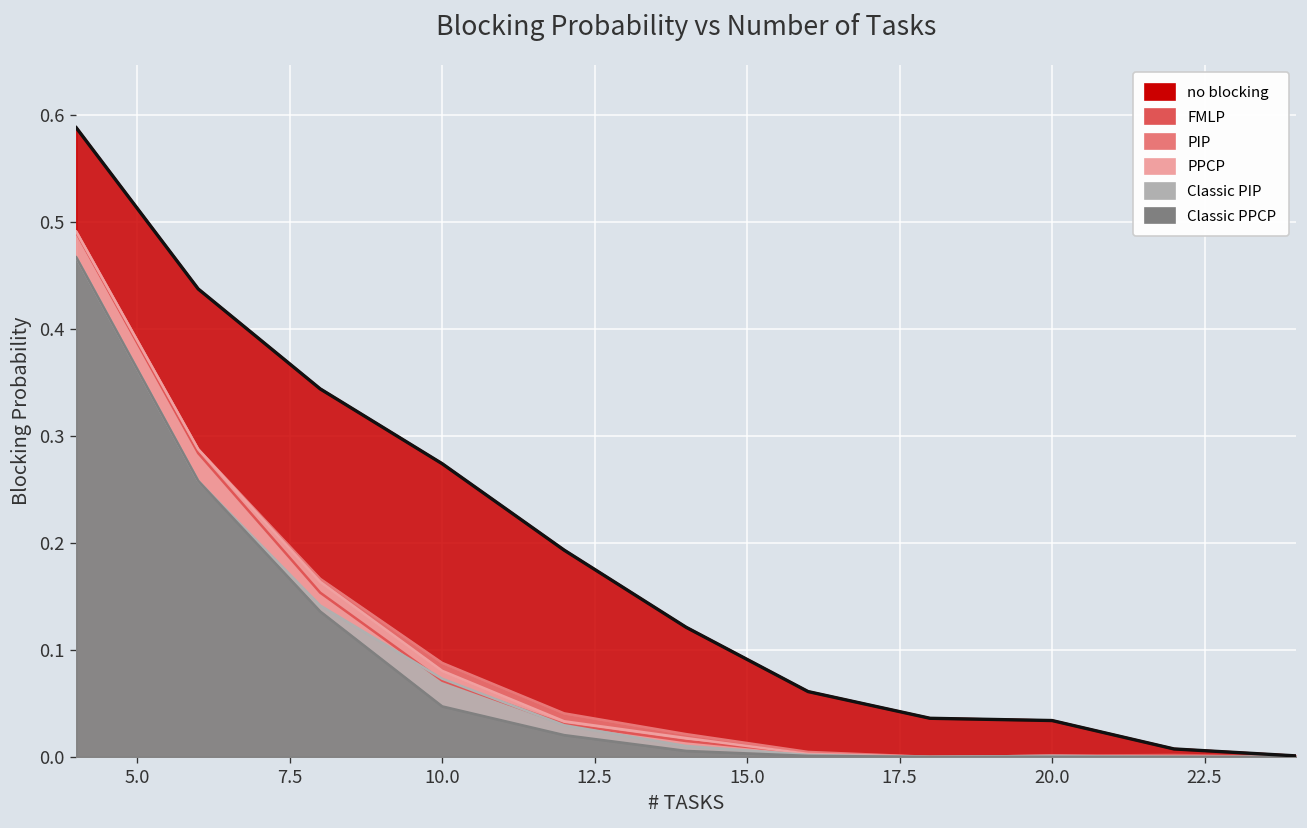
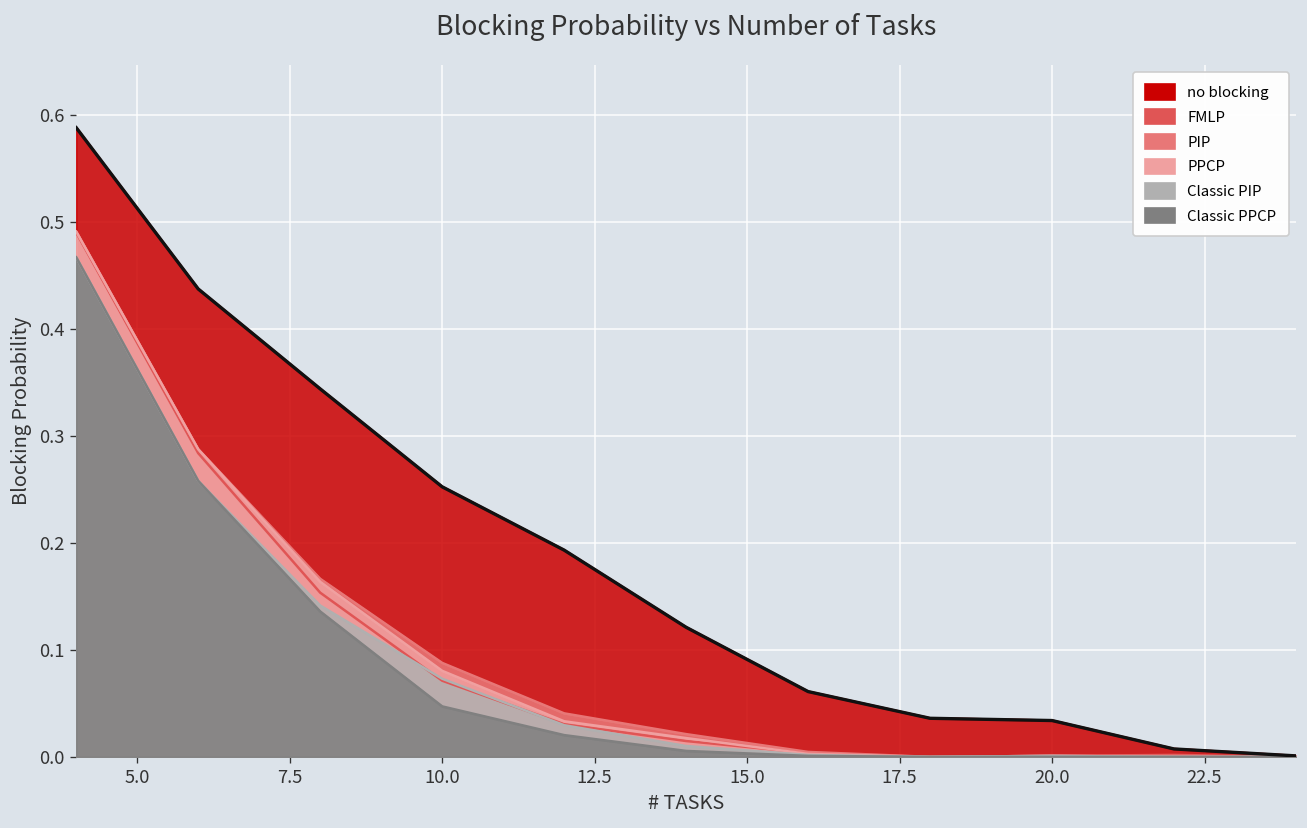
  {
    "no blocking": {
-     "10.0": 0.27,
+     "10.0": 0.25,
      "20.0": 0.03
    },
    "Classic PPCP": {
      "10.0": 0.05
    }
  }
